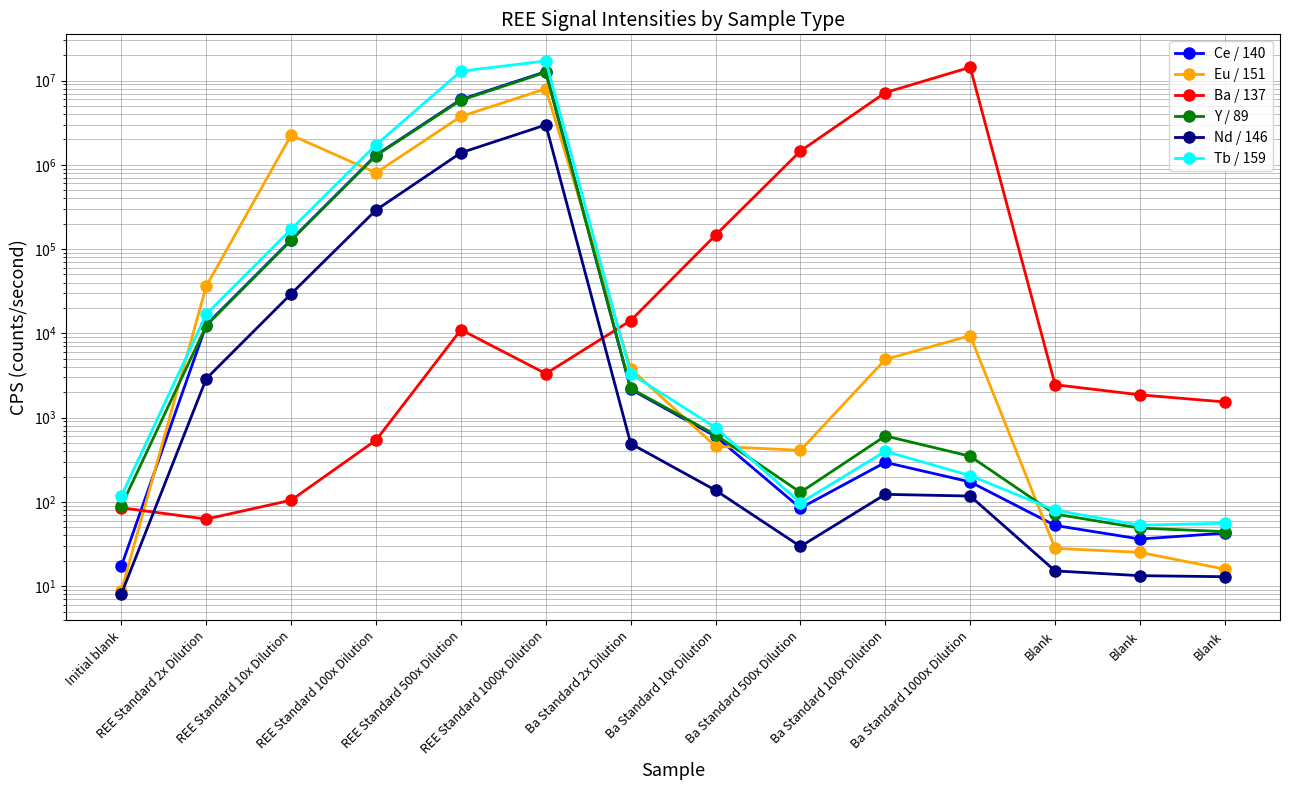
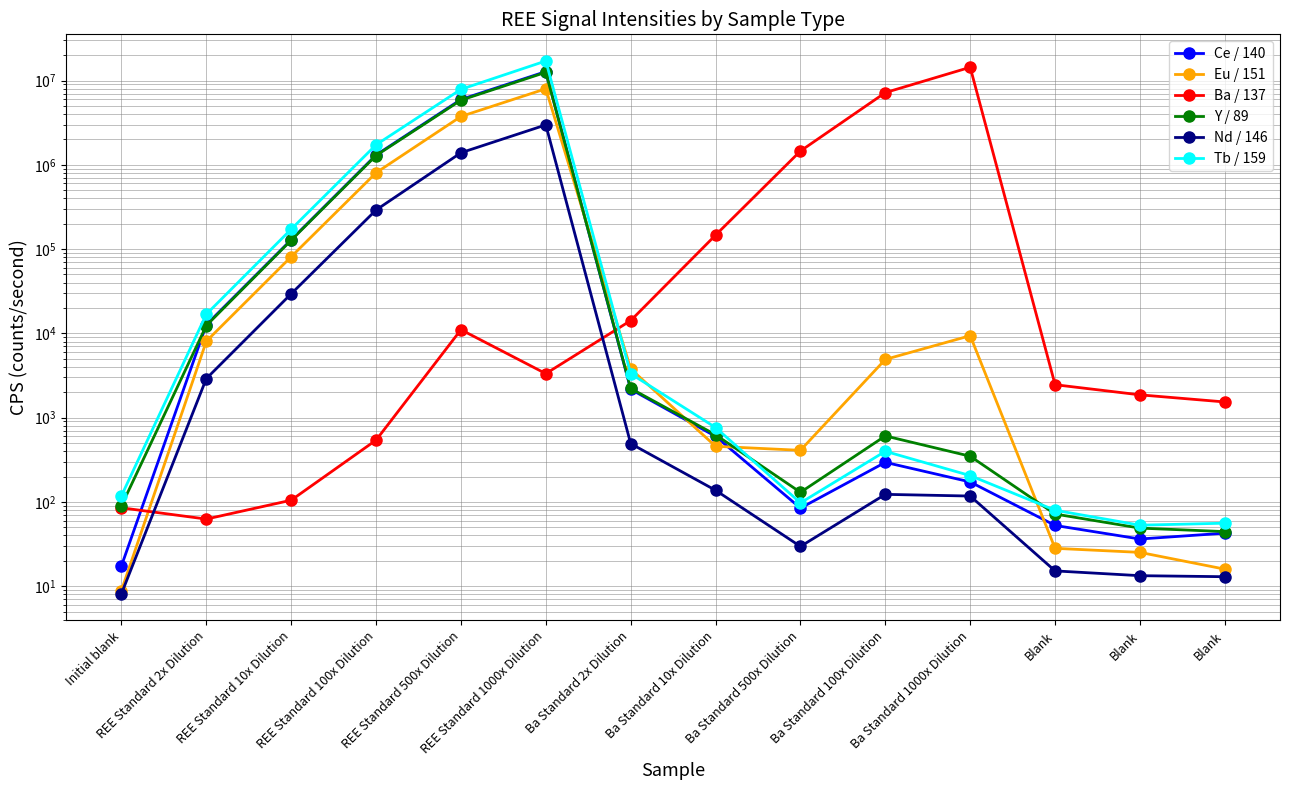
  {
    "Ce / 140": {
      "Initial blank": 17,
      "Ba Standard 500x Dilution": 80,
      "Ba Standard 100x Dilution": 290,
      "Ba Standard 1000x Dilution": 170
    },
    "Eu / 151": {
      "Initial blank": 9,
-     "REE Standard 2x Dilution": 36000,
-     "REE Standard 10x Dilution": 2300000,
+     "REE Standard 2x Dilution": 8000,
+     "REE Standard 10x Dilution": 80000,
      "REE Standard 100x Dilution": 800000,
      "REE Standard 500x Dilution": 4000000,
      "REE Standard 1000x Dilution": 8000000,
      "Ba Standard 2x Dilution": 4000,
      "Ba Standard 10x Dilution": 500,
      "Ba Standard 500x Dilution": 400,
      "Ba Standard 100x Dilution": 5000,
      "Ba Standard 1000x Dilution": 9000
    },
    "Ba / 137": {
      "REE Standard 2x Dilution": 60,
      "REE Standard 10x Dilution": 100,
      "REE Standard 100x Dilution": 500,
      "REE Standard 500x Dilution": 11000,
      "REE Standard 1000x Dilution": 3300,
      "Ba Standard 2x Dilution": 14000,
      "Ba Standard 10x Dilution": 150000,
      "Ba Standard 500x Dilution": 1500000,
      "Ba Standard 100x Dilution": 7000000,
      "Ba Standard 1000x Dilution": 14000000
    },
    "Y / 89": {
      "Ba Standard 500x Dilution": 130,
      "Ba Standard 100x Dilution": 600,
      "Ba Standard 1000x Dilution": 350
    },
    "Nd / 146": {
      "Initial blank": 8,
      "REE Standard 2x Dilution": 2900,
      "REE Standard 10x Dilution": 29000,
      "REE Standard 100x Dilution": 290000,
      "REE Standard 500x Dilution": 1400000,
      "REE Standard 1000x Dilution": 3000000,
      "Ba Standard 2x Dilution": 500,
      "Ba Standard 10x Dilution": 140,
      "Ba Standard 500x Dilution": 30,
      "Ba Standard 100x Dilution": 120,
      "Ba Standard 1000x Dilution": 120
    },
    "Tb / 159": {
      "Initial blank": 120,
      "REE Standard 2x Dilution": 17000,
      "REE Standard 10x Dilution": 170000,
      "REE Standard 100x Dilution": 1700000,
-     "REE Standard 500x Dilution": 13000000,
+     "REE Standard 500x Dilution": 8000000,
      "REE Standard 1000x Dilution": 17000000,
      "Ba Standard 2x Dilution": 3300,
      "Ba Standard 10x Dilution": 800,
      "Ba Standard 500x Dilution": 100,
      "Ba Standard 100x Dilution": 400,
      "Ba Standard 1000x Dilution": 210
    }
  }
